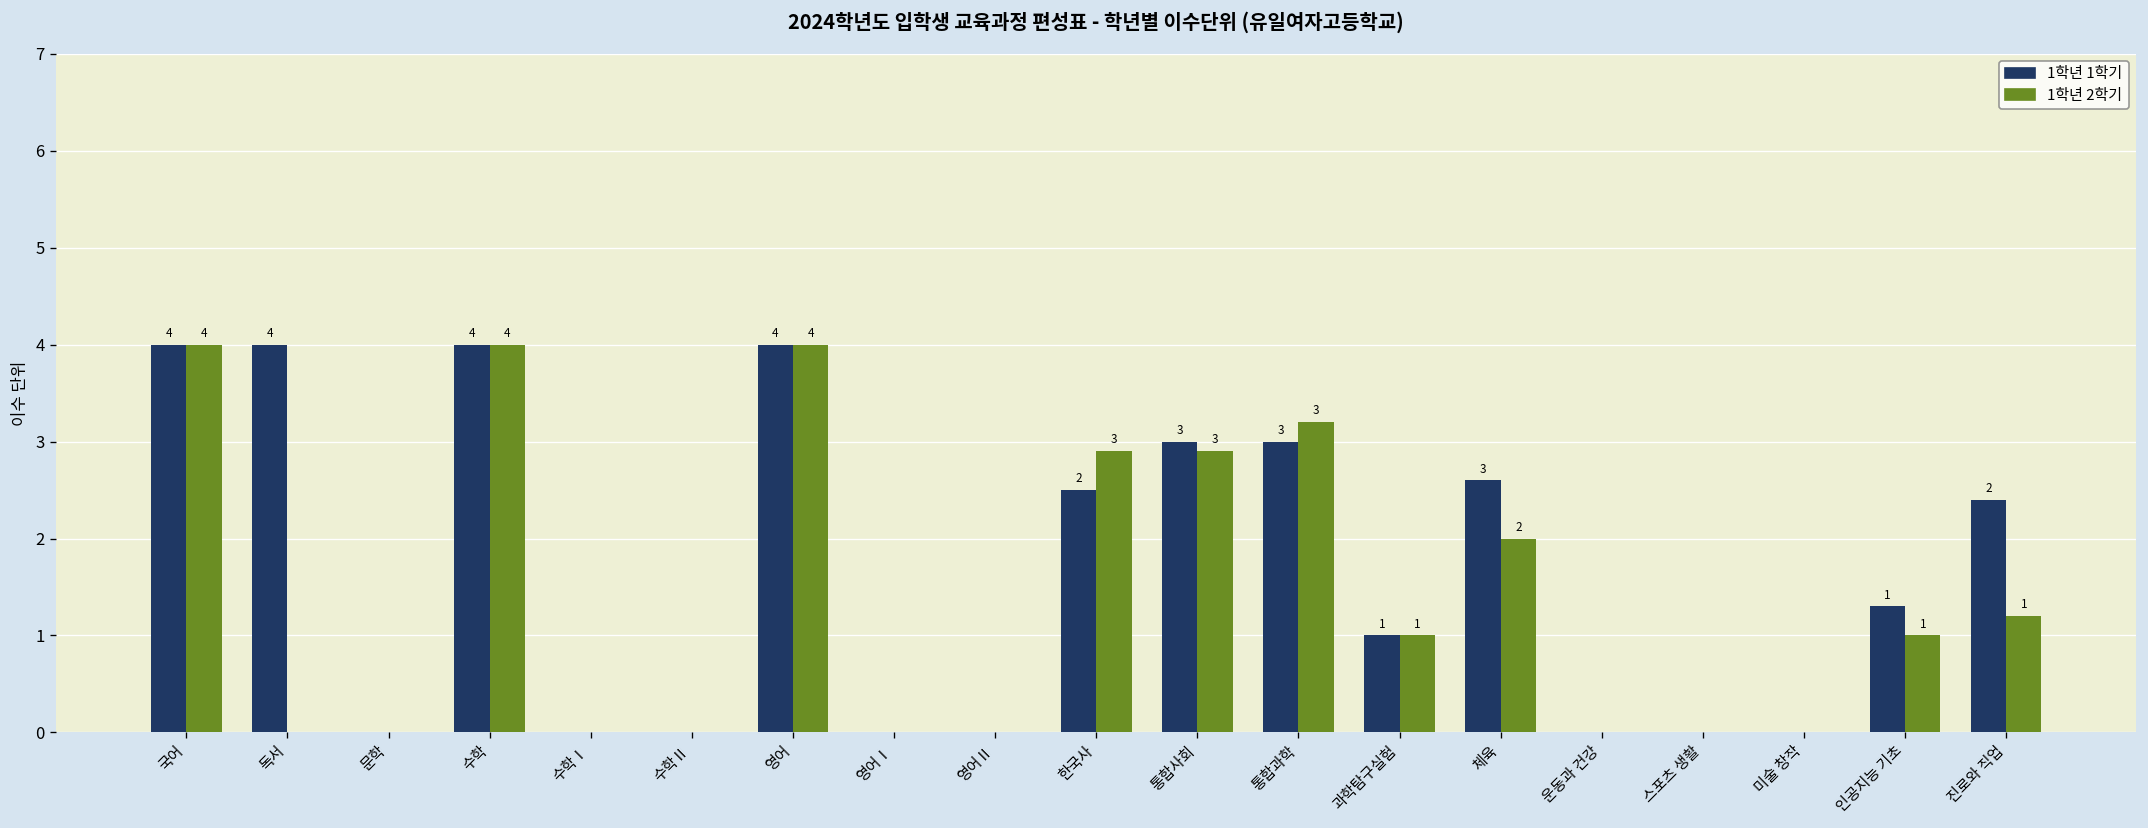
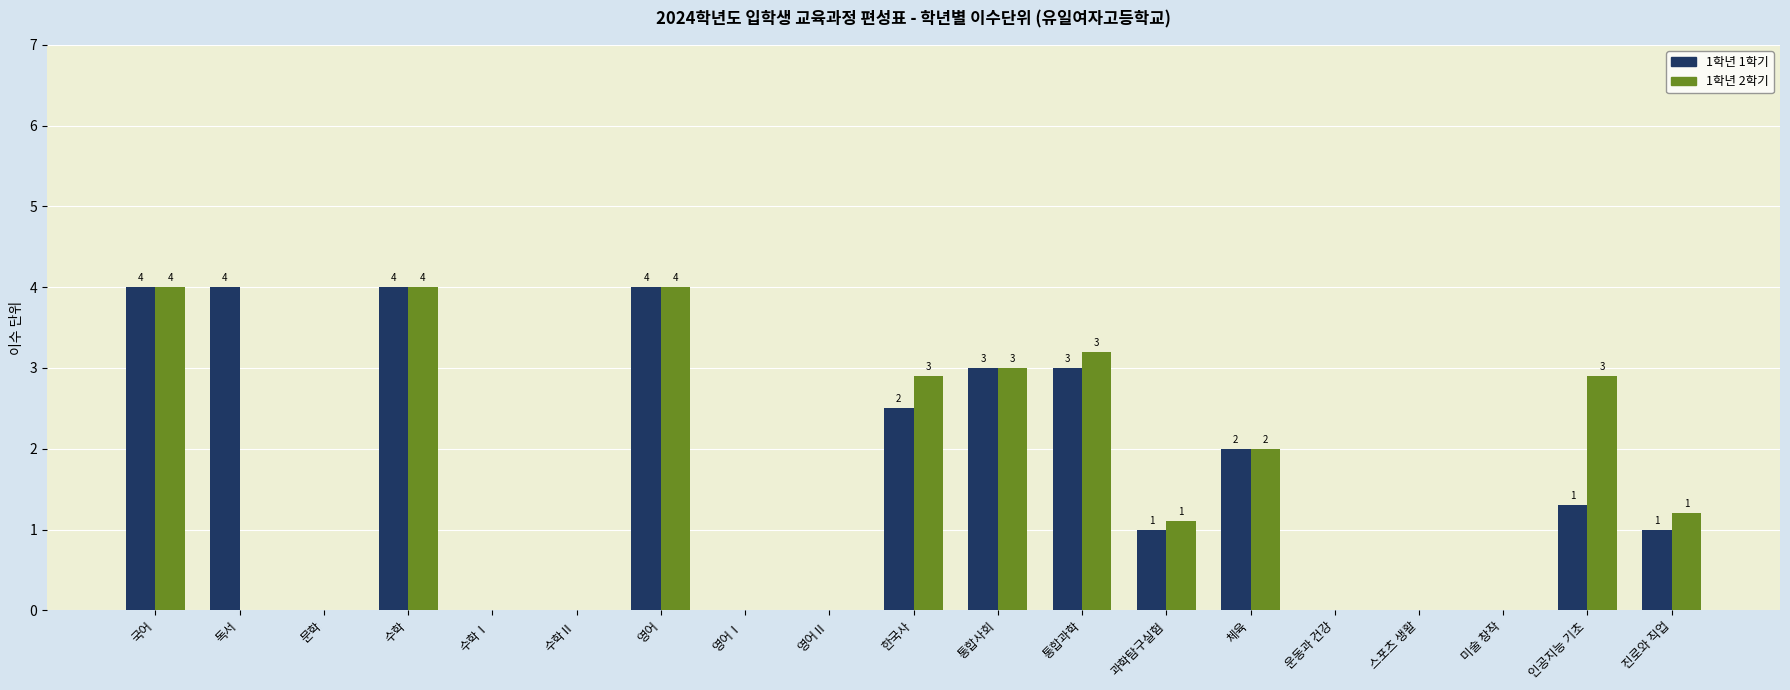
  {
    "1학년 1학기": {
      "국어": 4,
      "독서": 4,
      "수학": 4,
      "영어": 4,
      "한국사": 2,
      "통합사회": 3,
      "통합과학": 3,
      "과학탐구실험": 1,
-     "체육": 3,
+     "체육": 2,
      "인공지능 기초": 1,
-     "진로와 직업": 2
+     "진로와 직업": 1
    },
    "1학년 2학기": {
      "국어": 4,
      "수학": 4,
      "영어": 4,
      "한국사": 3,
-     "통합사회": 2.9,
+     "통합사회": 3.0,
      "통합과학": 3,
-     "과학탐구실험": 1.0,
+     "과학탐구실험": 1.1,
      "체육": 2,
-     "인공지능 기초": 1,
+     "인공지능 기초": 3,
      "진로와 직업": 1
    }
  }
